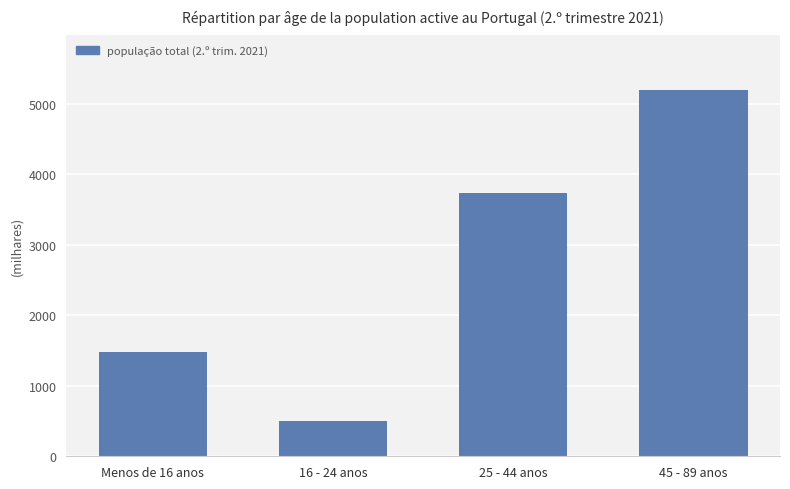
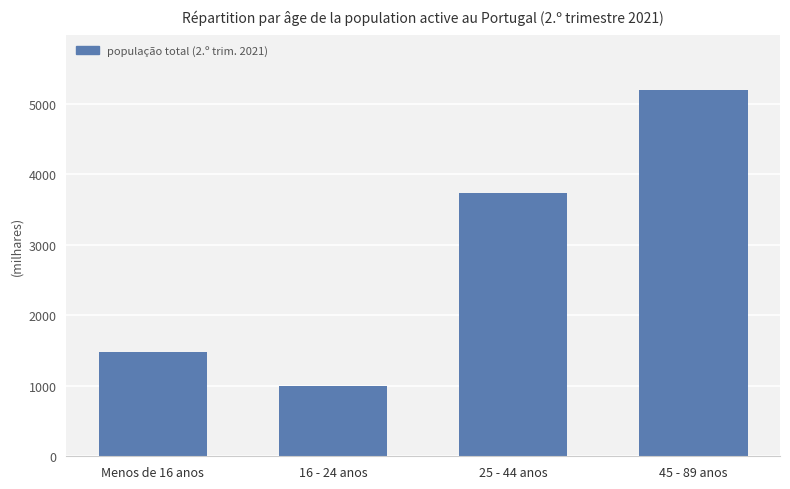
  {
    "Menos de 16 anos": 1500,
-   "16 - 24 anos": 500,
+   "16 - 24 anos": 1000,
    "25 - 44 anos": 3700,
    "45 - 89 anos": 5200
  }
